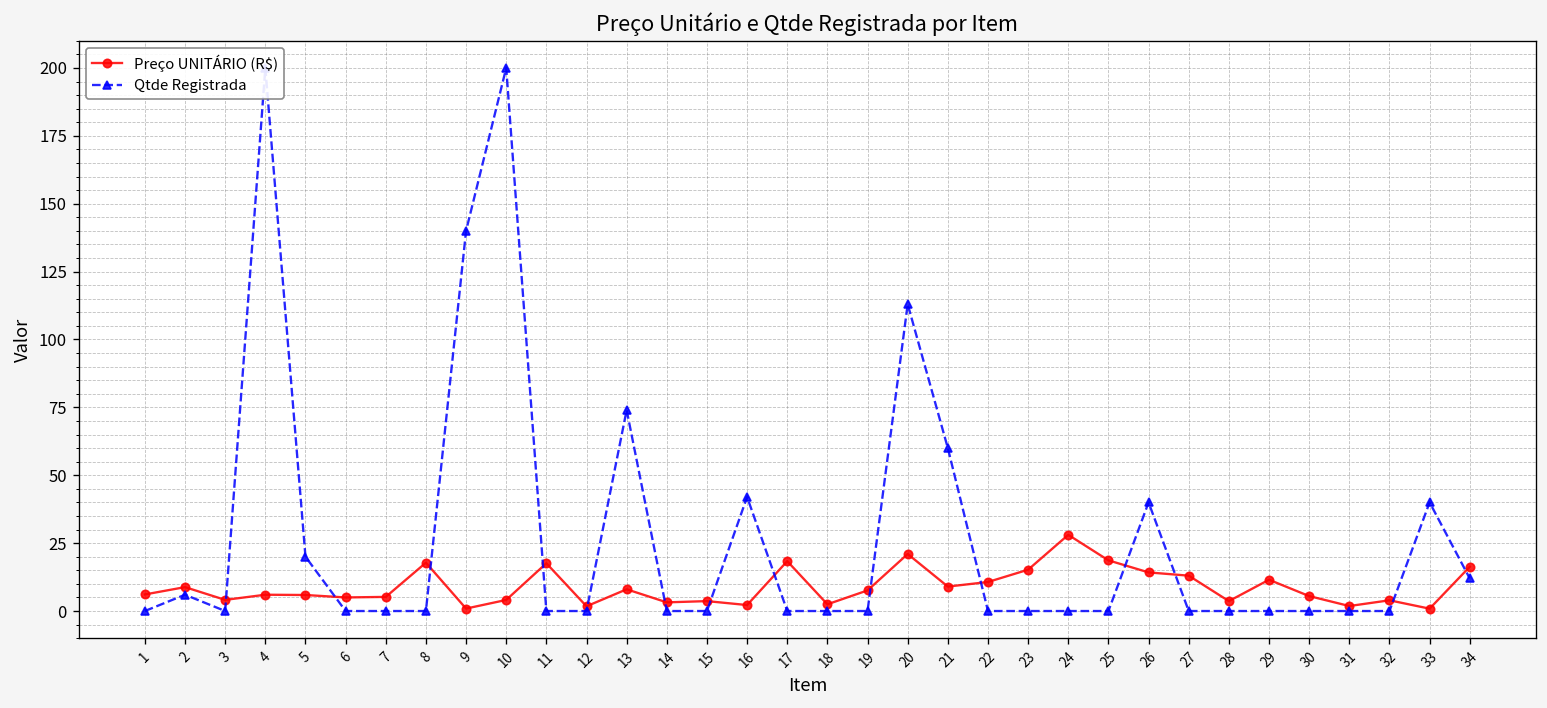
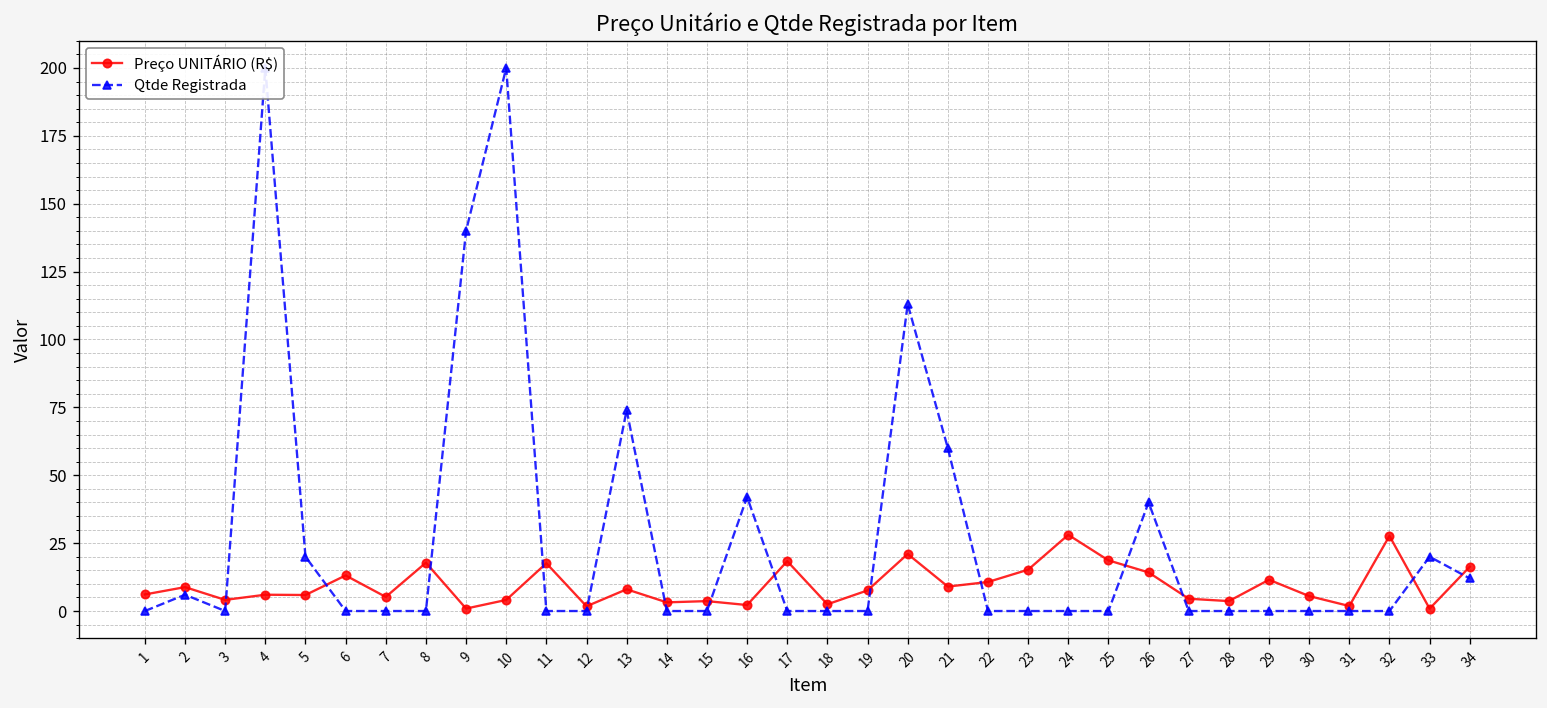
  {
    "Preço UNITÁRIO (R$)": {
      "1": 6,
      "2": 9,
      "3": 4,
      "4": 6,
      "5": 6,
-     "6": 5,
+     "6": 13,
      "7": 5,
      "8": 18,
      "9": 1,
      "10": 4,
      "11": 18,
      "12": 2,
      "13": 8,
      "14": 3,
      "15": 4,
      "16": 2,
      "17": 18,
      "18": 2,
      "19": 8,
      "20": 21,
      "21": 9,
      "22": 11,
      "23": 15,
      "24": 28,
      "25": 19,
      "26": 14,
-     "27": 13,
+     "27": 5,
      "28": 4,
      "29": 12,
      "30": 6,
      "31": 2,
-     "32": 4,
+     "32": 28,
      "33": 1,
      "34": 16
    },
    "Qtde Registrada": {
      "1": 0,
      "2": 6,
      "3": 0,
      "5": 20,
      "6": 0,
      "7": 0,
      "8": 0,
      "9": 140,
      "10": 200,
      "11": 0,
      "12": 0,
      "13": 74,
      "14": 0,
      "15": 0,
      "16": 42,
      "17": 0,
      "18": 0,
      "19": 0,
      "20": 113,
      "21": 60,
      "22": 0,
      "23": 0,
      "24": 0,
      "25": 0,
      "26": 40,
      "27": 0,
      "28": 0,
      "29": 0,
      "30": 0,
      "31": 0,
      "32": 0,
-     "33": 40,
+     "33": 20,
      "34": 12
    }
  }
